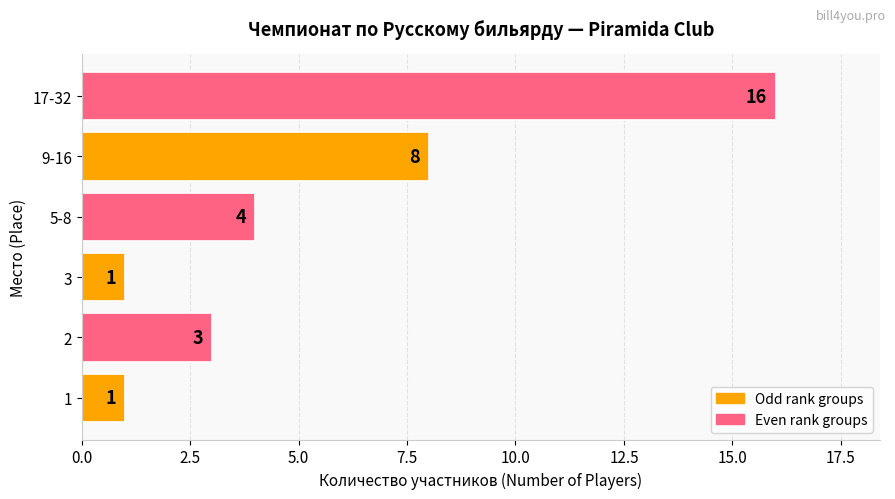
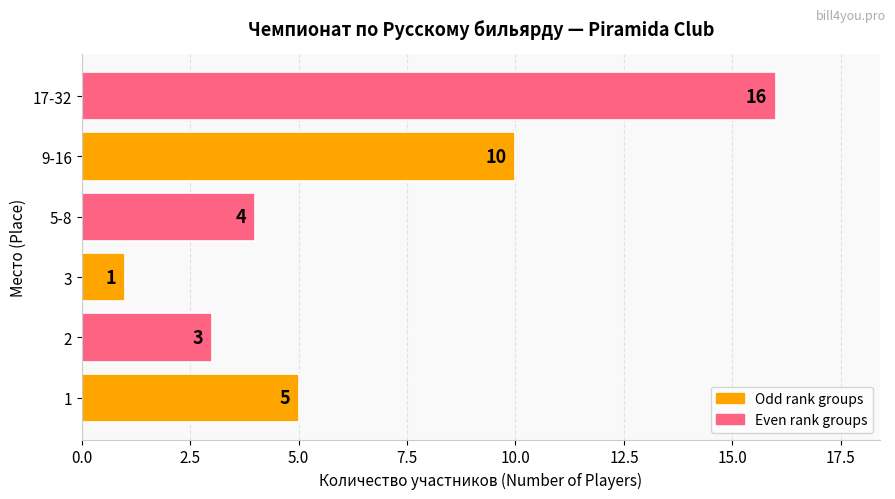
  {
    "17-32": 16,
-   "9-16": 8,
+   "9-16": 10,
    "5-8": 4,
    "3": 1,
    "2": 3,
-   "1": 1
+   "1": 5
  }
